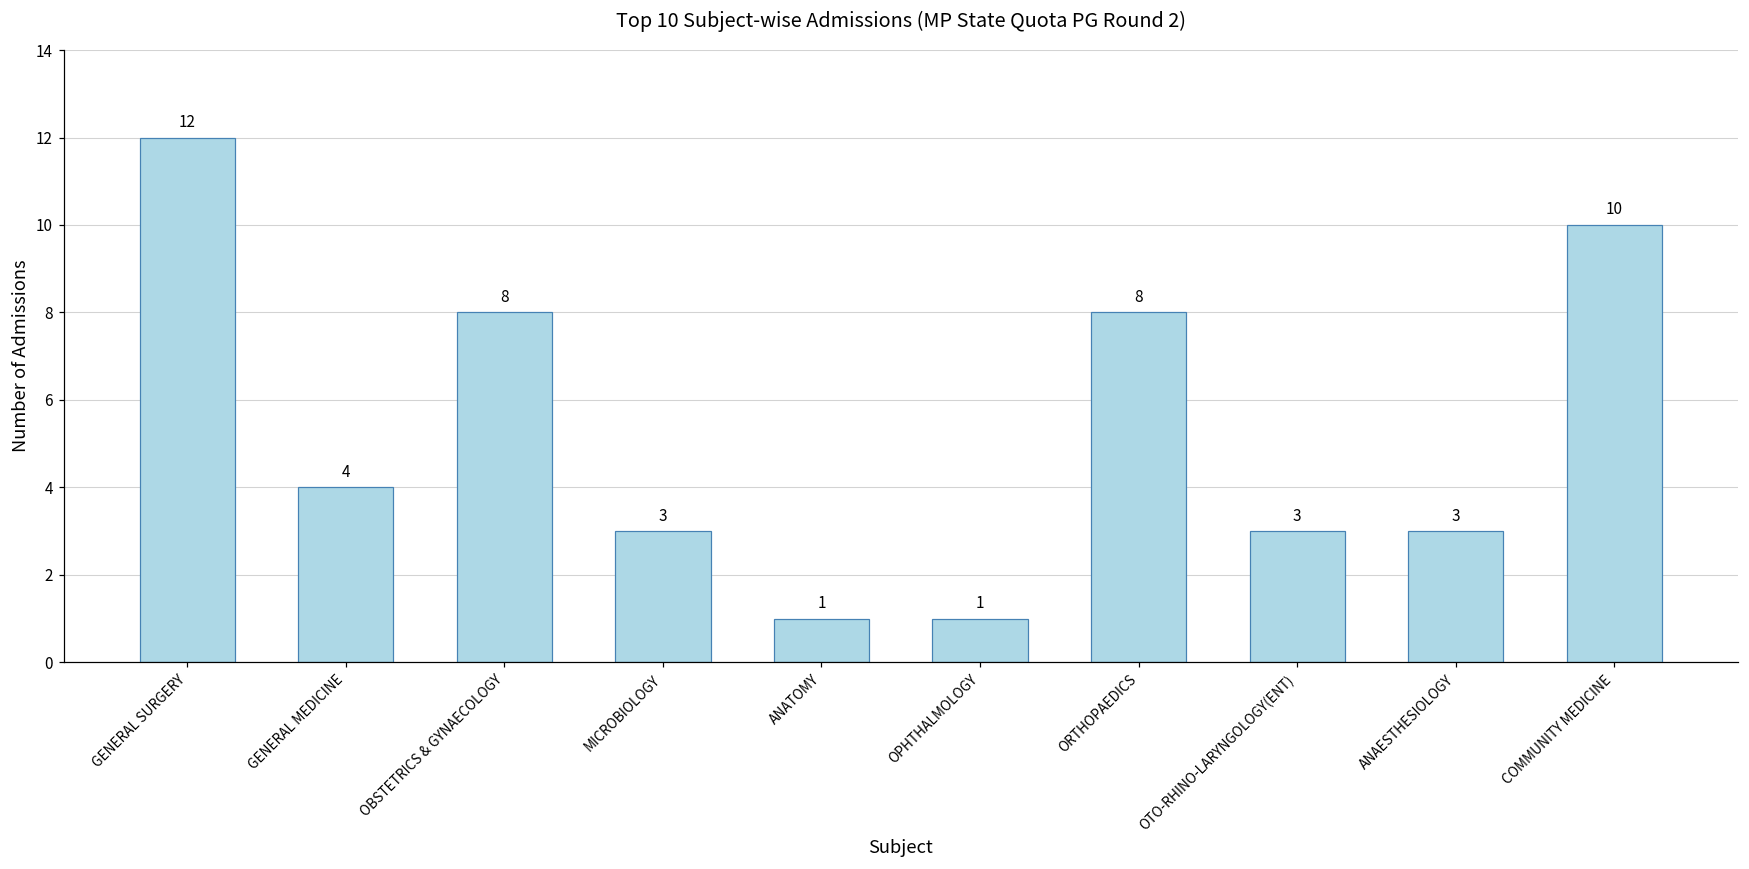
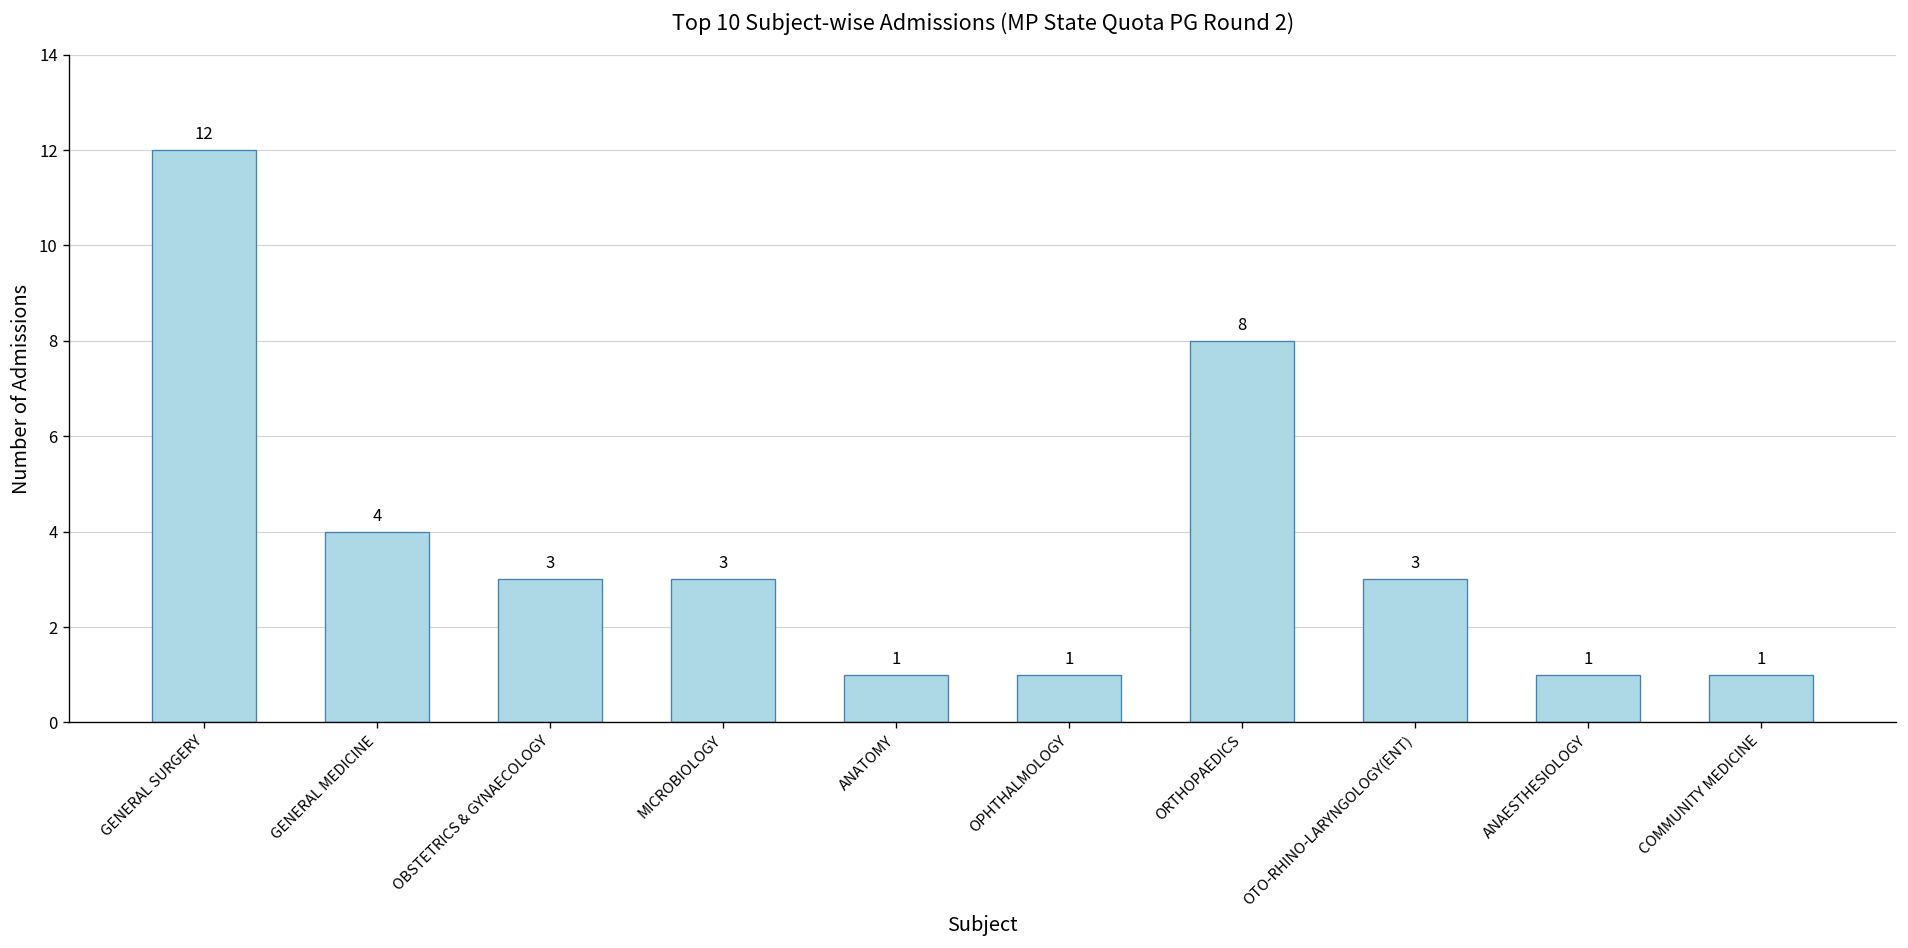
  {
    "GENERAL SURGERY": 12,
    "GENERAL MEDICINE": 4,
-   "OBSTETRICS & GYNAECOLOGY": 8,
+   "OBSTETRICS & GYNAECOLOGY": 3,
    "MICROBIOLOGY": 3,
    "ANATOMY": 1,
    "OPHTHALMOLOGY": 1,
    "ORTHOPAEDICS": 8,
    "OTO-RHINO-LARYNGOLOGY(ENT)": 3,
-   "ANAESTHESIOLOGY": 3,
-   "COMMUNITY MEDICINE": 10
+   "ANAESTHESIOLOGY": 1,
+   "COMMUNITY MEDICINE": 1
  }
